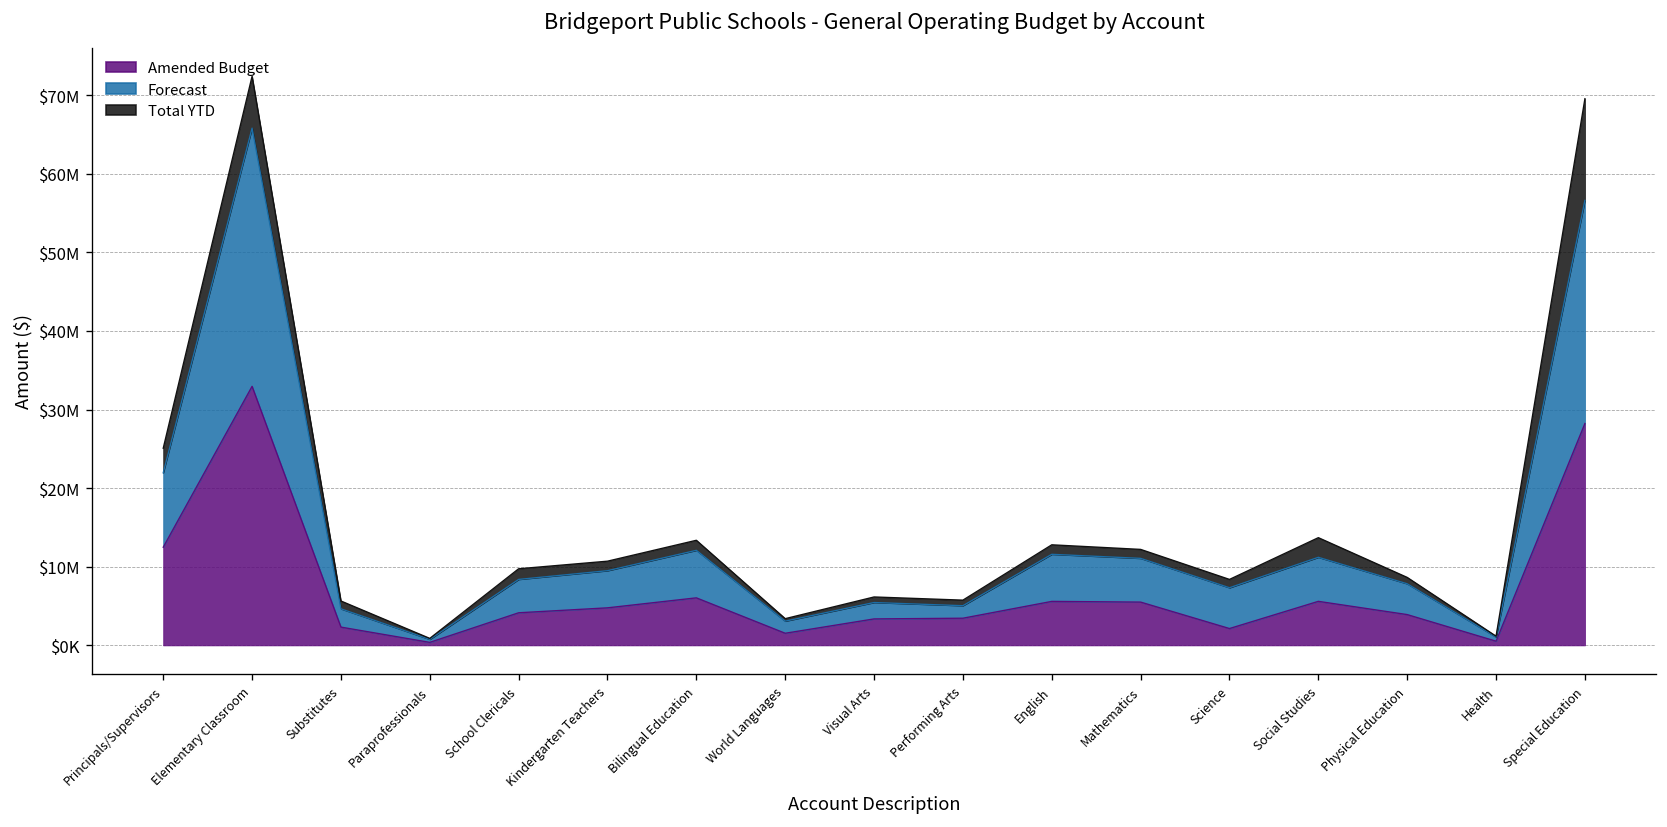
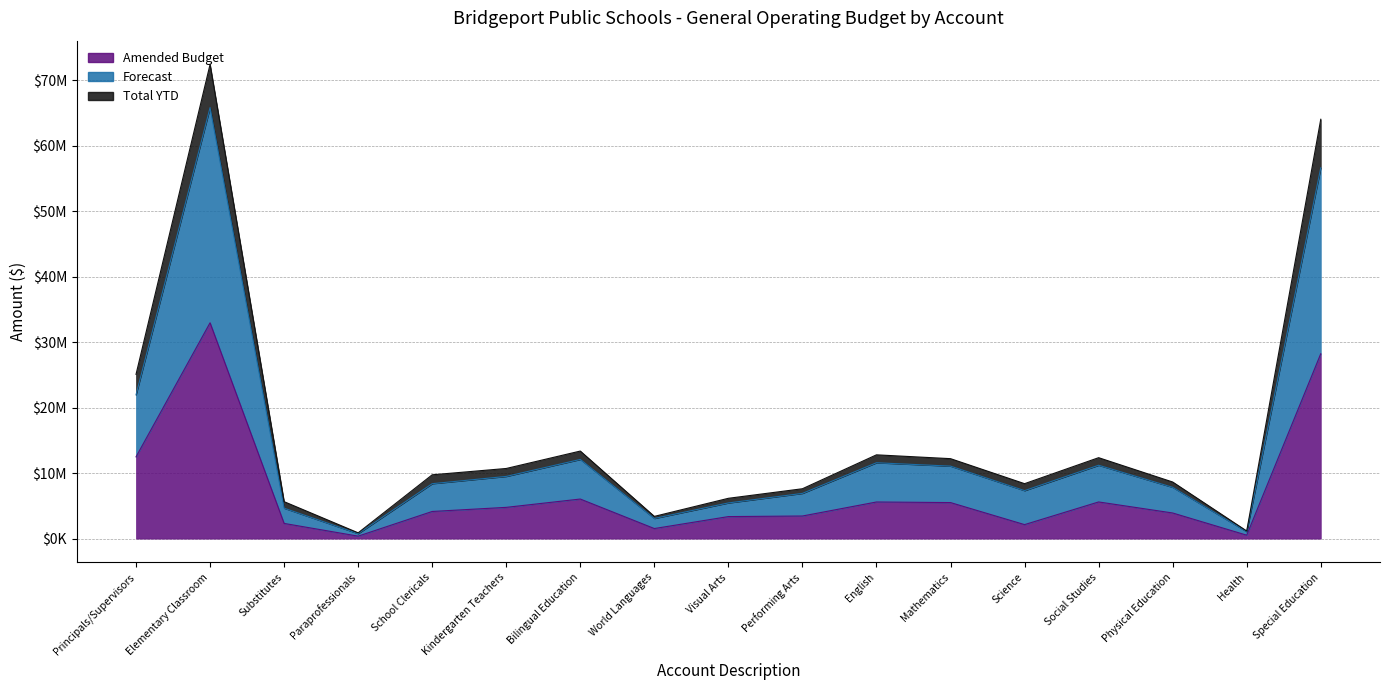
  {
    "Amended Budget": {
      "Principals/Supervisors": "$12000000",
      "Elementary Classroom": "$33000000",
      "Substitutes": "$2000000",
      "School Clericals": "$4000000",
      "Kindergarten Teachers": "$5000000",
      "Bilingual Education": "$6000000",
      "World Languages": "$2000000",
      "Visual Arts": "$3000000",
      "Performing Arts": "$3000000",
      "English": "$6000000",
      "Mathematics": "$6000000",
      "Science": "$2000000",
      "Social Studies": "$6000000",
      "Physical Education": "$4000000",
      "Health": "$1000000",
      "Special Education": "$28000000"
    },
    "Forecast": {
      "Principals/Supervisors": "$9000000",
      "Elementary Classroom": "$33000000",
      "Substitutes": "$2000000",
      "School Clericals": "$4000000",
      "Kindergarten Teachers": "$5000000",
      "Bilingual Education": "$6000000",
      "Visual Arts": "$2000000",
-     "Performing Arts": "$2000000",
+     "Performing Arts": "$3000000",
      "English": "$6000000",
      "Mathematics": "$6000000",
      "Science": "$5000000",
      "Social Studies": "$6000000",
      "Physical Education": "$4000000",
      "Special Education": "$28000000"
    },
    "Total YTD": {
      "Principals/Supervisors": "$3000000",
      "Elementary Classroom": "$7000000",
      "Substitutes": "$1000000",
      "School Clericals": "$1000000",
      "Kindergarten Teachers": "$1000000",
      "Bilingual Education": "$1000000",
      "Visual Arts": "$1000000",
      "Performing Arts": "$1000000",
      "English": "$1000000",
      "Mathematics": "$1000000",
      "Science": "$1000000",
-     "Social Studies": "$3000000",
+     "Social Studies": "$1000000",
      "Physical Education": "$1000000",
-     "Special Education": "$13000000"
+     "Special Education": "$7000000"
    }
  }
